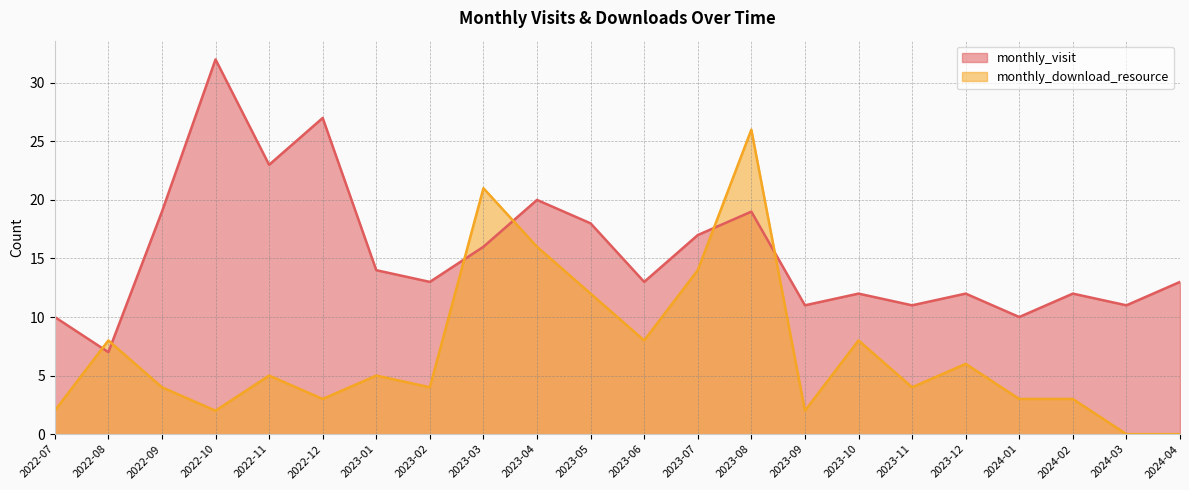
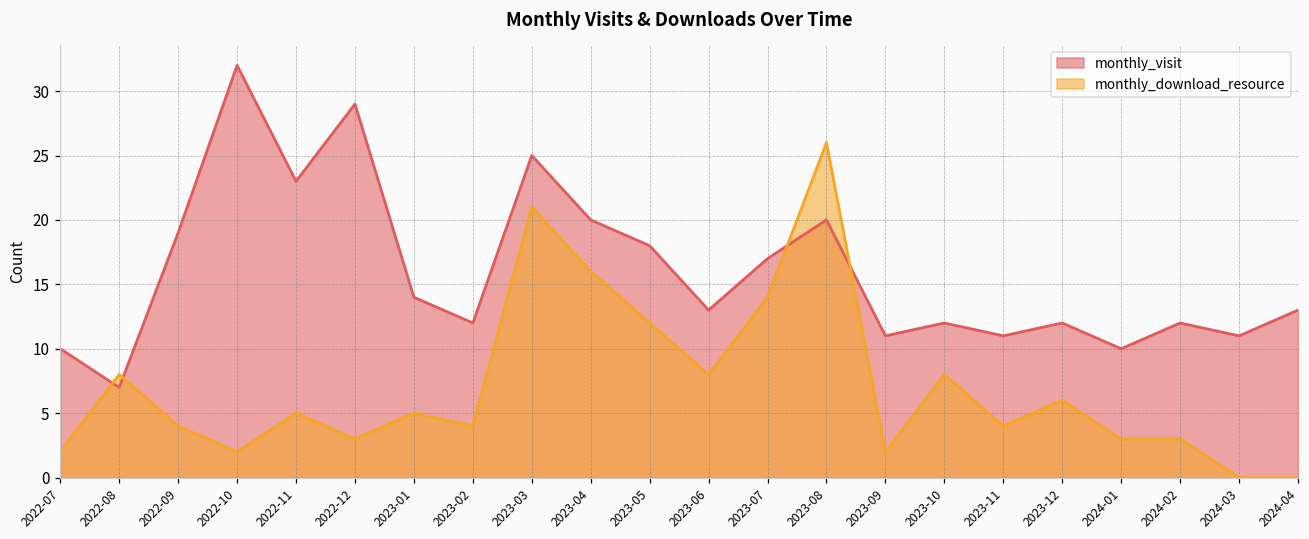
  {
    "monthly_visit": {
      "2022-07": 10,
      "2022-08": 7,
      "2022-09": 19,
      "2022-10": 32,
      "2022-11": 23,
-     "2022-12": 27,
+     "2022-12": 29,
      "2023-01": 14,
-     "2023-02": 13,
-     "2023-03": 16,
+     "2023-02": 12,
+     "2023-03": 25,
      "2023-04": 20,
      "2023-05": 18,
      "2023-06": 13,
      "2023-07": 17,
-     "2023-08": 19,
+     "2023-08": 20,
      "2023-09": 11,
      "2023-10": 12,
      "2023-11": 11,
      "2023-12": 12,
      "2024-01": 10,
      "2024-02": 12,
      "2024-03": 11,
      "2024-04": 13
    },
    "monthly_download_resource": {
      "2022-07": 2,
      "2022-08": 8,
      "2022-09": 4,
      "2022-10": 2,
      "2022-11": 5,
      "2022-12": 3,
      "2023-01": 5,
      "2023-02": 4,
      "2023-03": 21,
      "2023-04": 16,
      "2023-05": 12,
      "2023-06": 8,
      "2023-07": 14,
      "2023-08": 26,
      "2023-09": 2,
      "2023-10": 8,
      "2023-11": 4,
      "2023-12": 6,
      "2024-01": 3,
      "2024-02": 3,
      "2024-03": 0,
      "2024-04": 0
    }
  }
